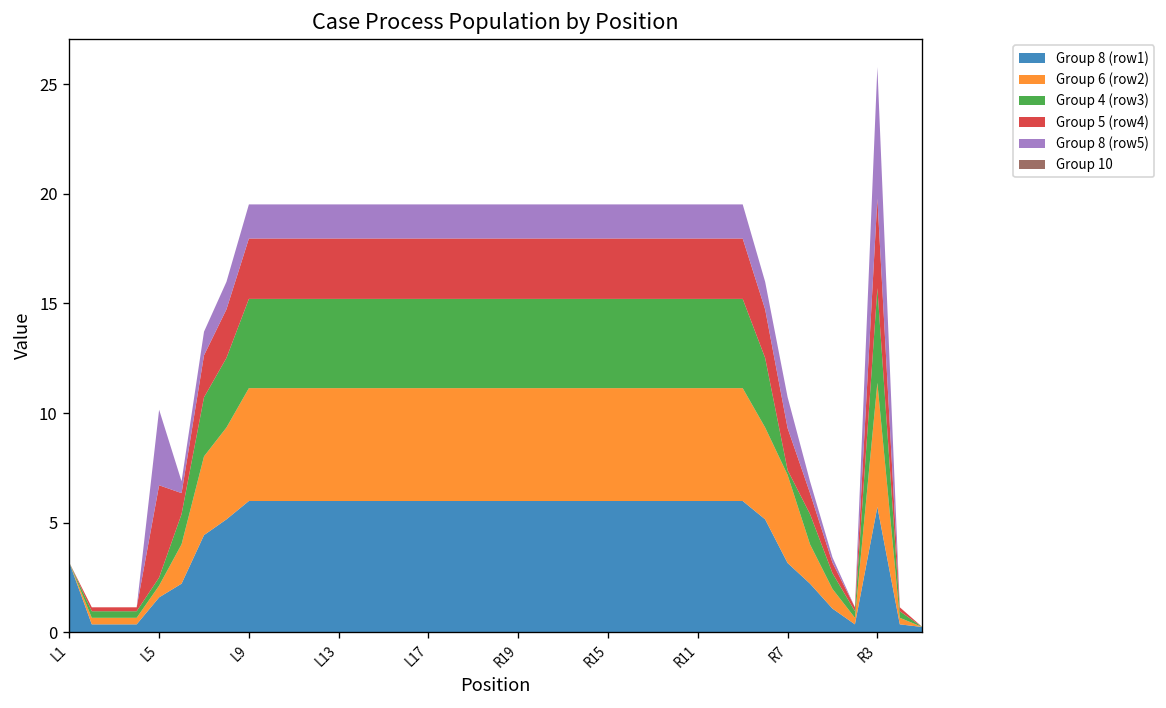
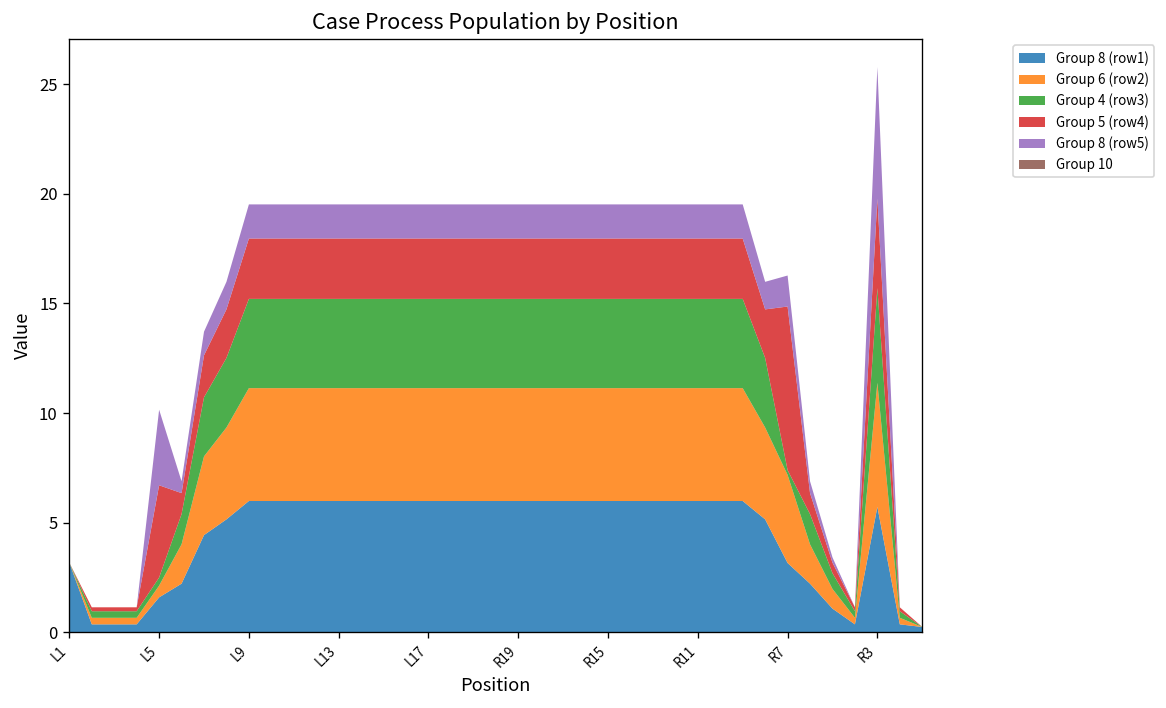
  {
    "Group 8 (row1)": {
      "L5": 1.6,
      "L9": 6.0,
      "L13": 6.0,
      "L17": 6.0,
      "R19": 6.0,
      "R15": 6.0,
      "R11": 6.0,
      "R7": 3.2,
      "R3": 5.7
    },
    "Group 6 (row2)": {
      "L5": 0.5,
      "L9": 5.1,
      "L13": 5.1,
      "L17": 5.1,
      "R19": 5.1,
      "R15": 5.1,
      "R11": 5.1,
      "R7": 4.0,
      "R3": 5.7
    },
    "Group 4 (row3)": {
      "L5": 0.4,
      "L9": 4.1,
      "L13": 4.1,
      "L17": 4.1,
      "R19": 4.1,
      "R15": 4.1,
      "R11": 4.1,
      "R7": 0.2,
      "R3": 4.3
    },
    "Group 5 (row4)": {
      "L5": 4.2,
      "L9": 2.8,
      "L13": 2.8,
      "L17": 2.8,
      "R19": 2.8,
      "R15": 2.8,
      "R11": 2.8,
-     "R7": 1.9,
+     "R7": 7.5,
      "R3": 4.1
    }
  }
